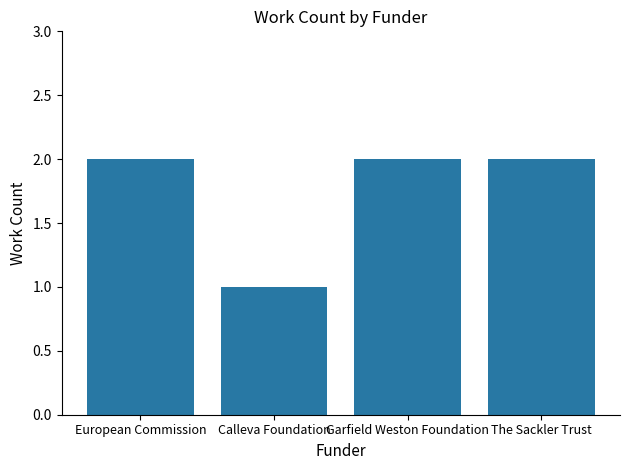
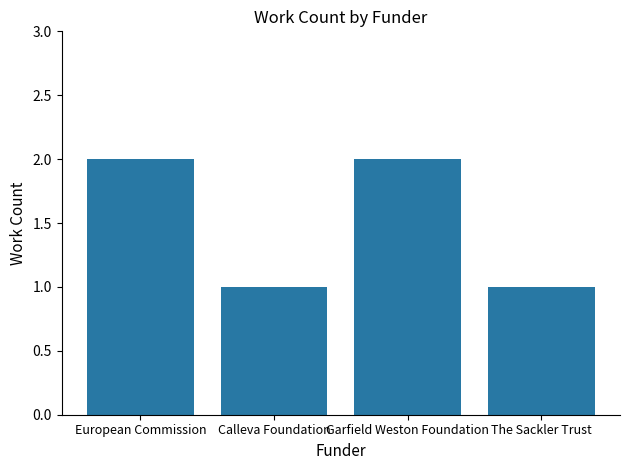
  {
    "European Commission": 2,
    "Calleva Foundation": 1,
    "Garfield Weston Foundation": 2,
-   "The Sackler Trust": 2
+   "The Sackler Trust": 1
  }
